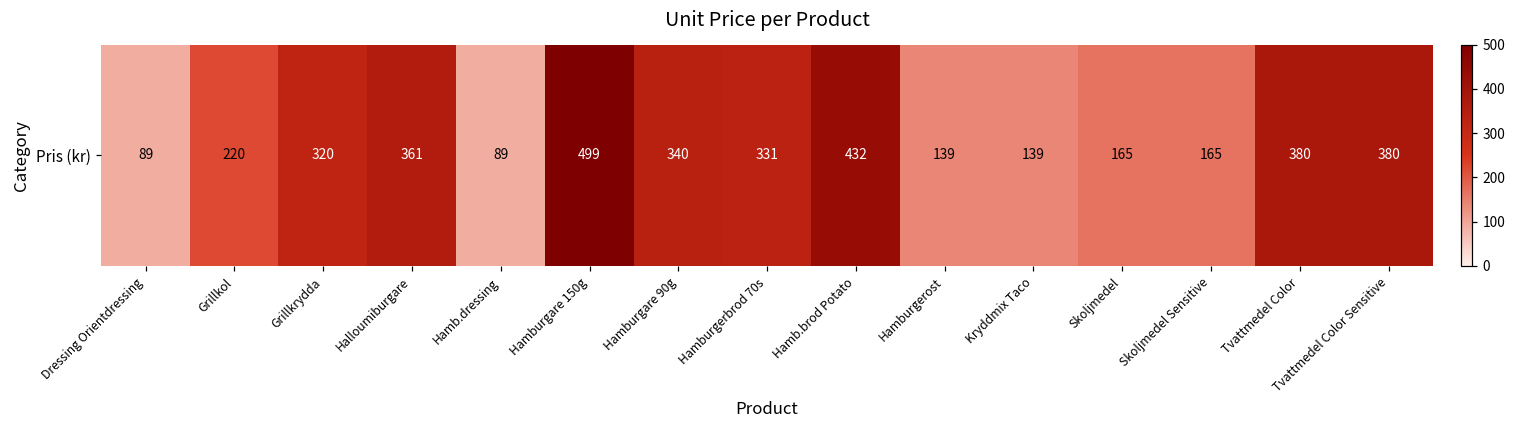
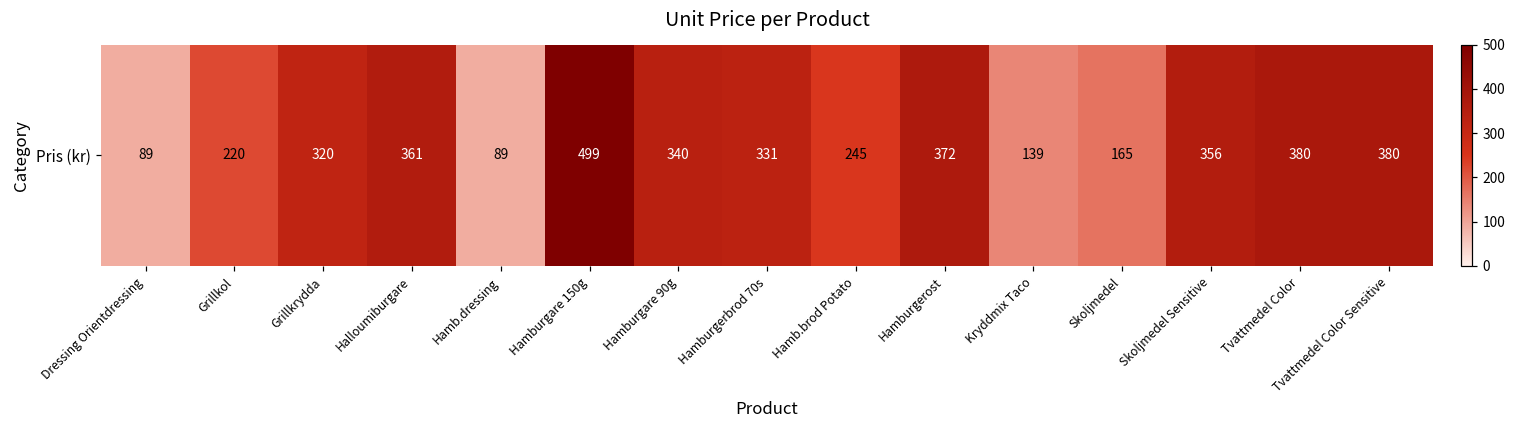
  {
    "Pris (kr)": {
      "Dressing Orientdressing": 89,
      "Grillkol": 220,
      "Grillkrydda": 320,
      "Halloumiburgare": 361,
      "Hamb.dressing": 89,
      "Hamburgare 150g": 499,
      "Hamburgare 90g": 340,
      "Hamburgerbrod 70s": 331,
-     "Hamb.brod Potato": 432,
-     "Hamburgerost": 139,
+     "Hamb.brod Potato": 245,
+     "Hamburgerost": 372,
      "Kryddmix Taco": 139,
      "Skoljmedel": 165,
-     "Skoljmedel Sensitive": 165,
+     "Skoljmedel Sensitive": 356,
      "Tvattmedel Color": 380,
      "Tvattmedel Color Sensitive": 380
    }
  }
